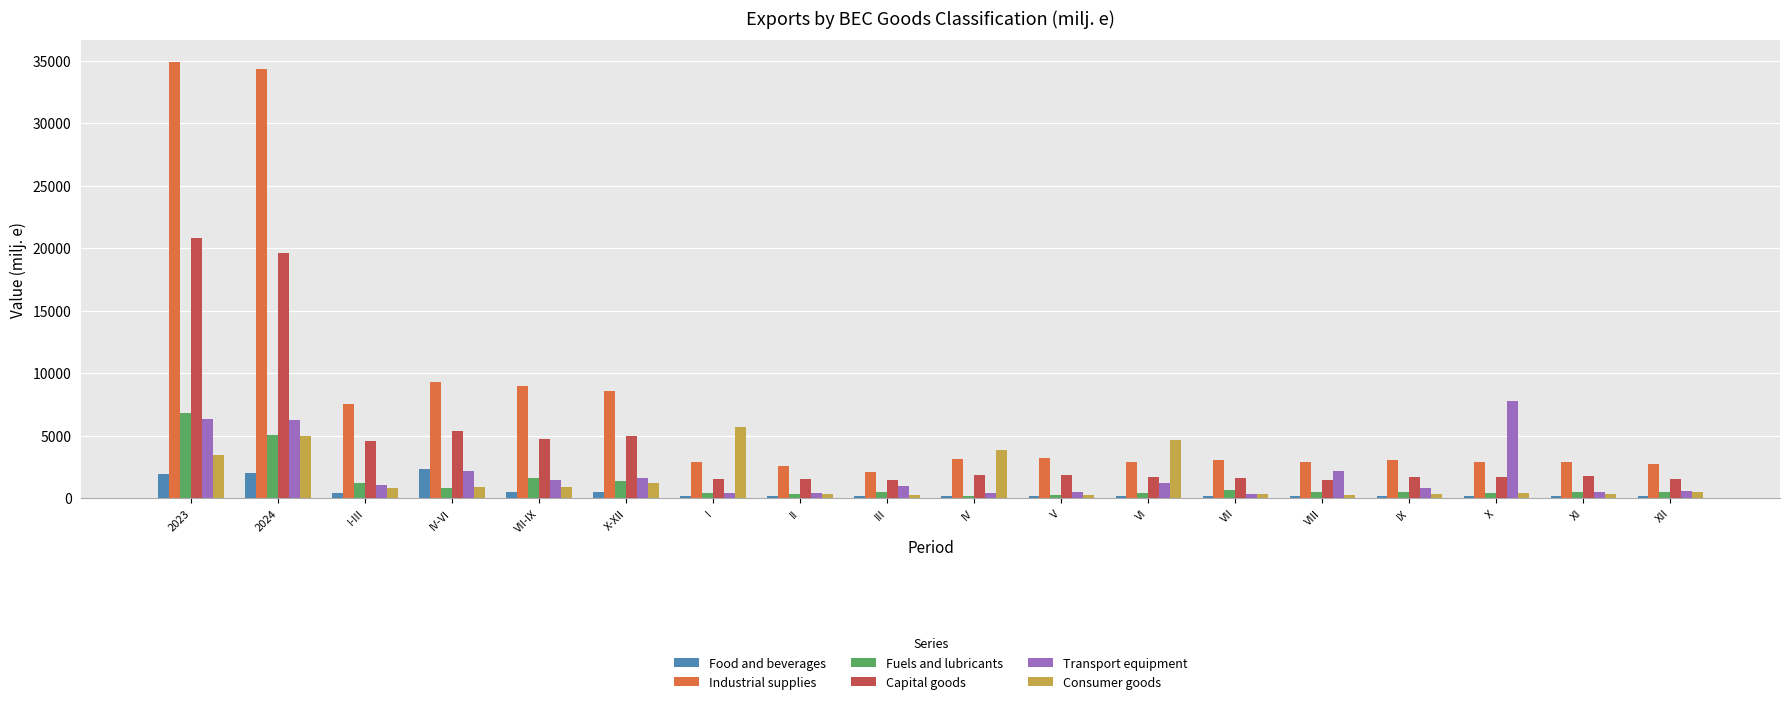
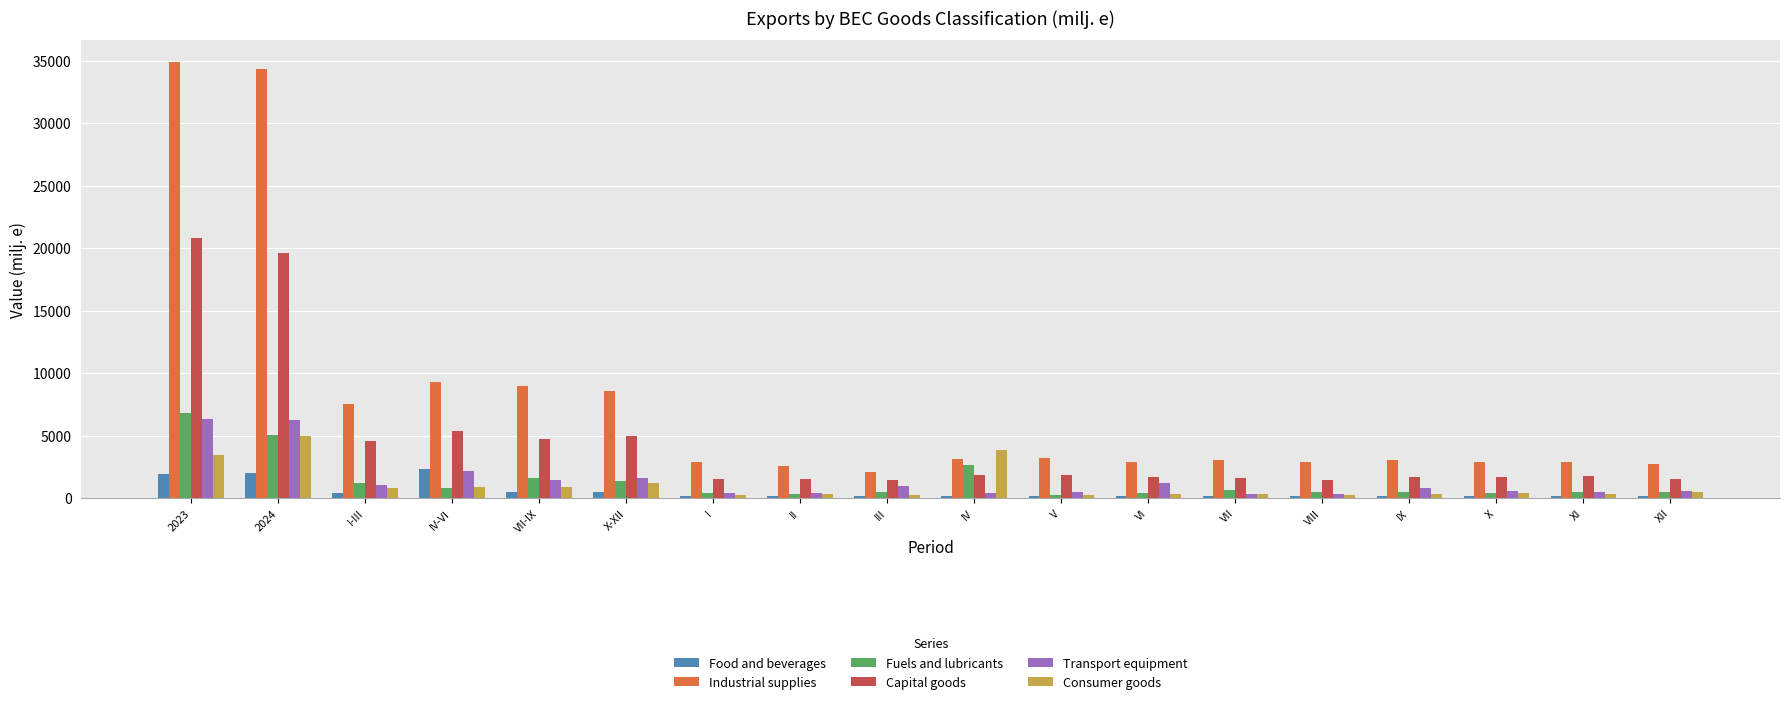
  {
    "Food and beverages": {
      "2023": 1900,
      "2024": 2000,
      "I-III": 400,
      "IV-VI": 2400,
      "VII-IX": 500,
      "X-XII": 500
    },
    "Fuels and lubricants": {
      "2023": 6800,
      "2024": 5000,
      "I-III": 1200,
      "IV-VI": 800,
      "VII-IX": 1600,
      "X-XII": 1400,
      "I": 400,
      "II": 300,
      "III": 500,
-     "IV": 200,
+     "IV": 2600,
      "V": 200,
      "VI": 400,
      "VII": 600,
      "VIII": 500,
      "IX": 500,
      "X": 400,
      "XI": 500,
      "XII": 500
    },
    "Transport equipment": {
      "2023": 6400,
      "2024": 6300,
      "I-III": 1100,
      "IV-VI": 2100,
      "VII-IX": 1500,
      "X-XII": 1600,
      "I": 400,
      "II": 400,
      "III": 900,
      "IV": 400,
      "V": 500,
      "VI": 1200,
      "VII": 300,
-     "VIII": 2200,
+     "VIII": 400,
      "IX": 800,
-     "X": 7800,
+     "X": 500,
      "XI": 500,
      "XII": 600
    },
    "Consumer goods": {
      "2023": 3400,
      "2024": 5000,
      "I-III": 800,
      "IV-VI": 900,
      "VII-IX": 900,
      "X-XII": 1200,
-     "I": 5700,
+     "I": 300,
      "II": 300,
      "III": 200,
      "IV": 3800,
      "V": 300,
-     "VI": 4600,
+     "VI": 300,
      "VII": 400,
      "VIII": 200,
      "IX": 300,
      "X": 400,
      "XI": 300,
      "XII": 500
    }
  }
